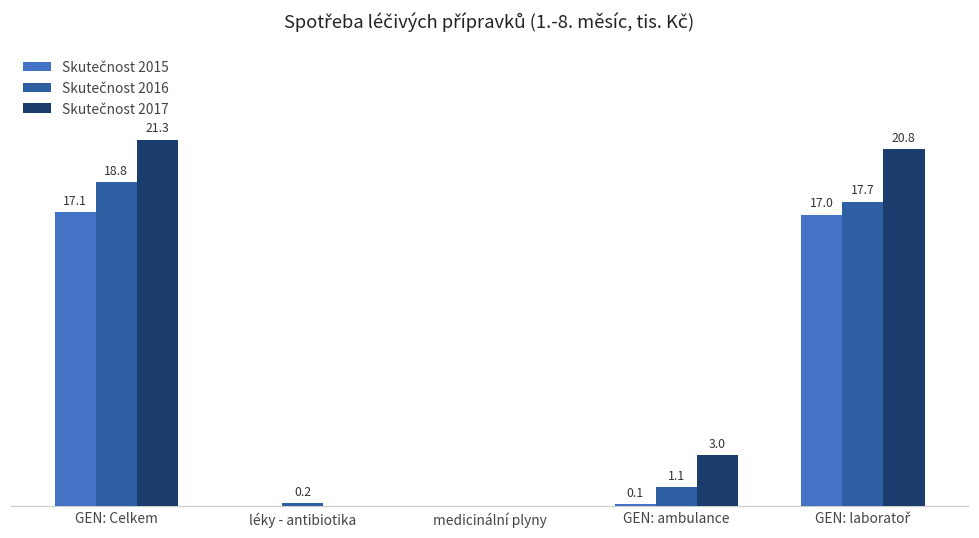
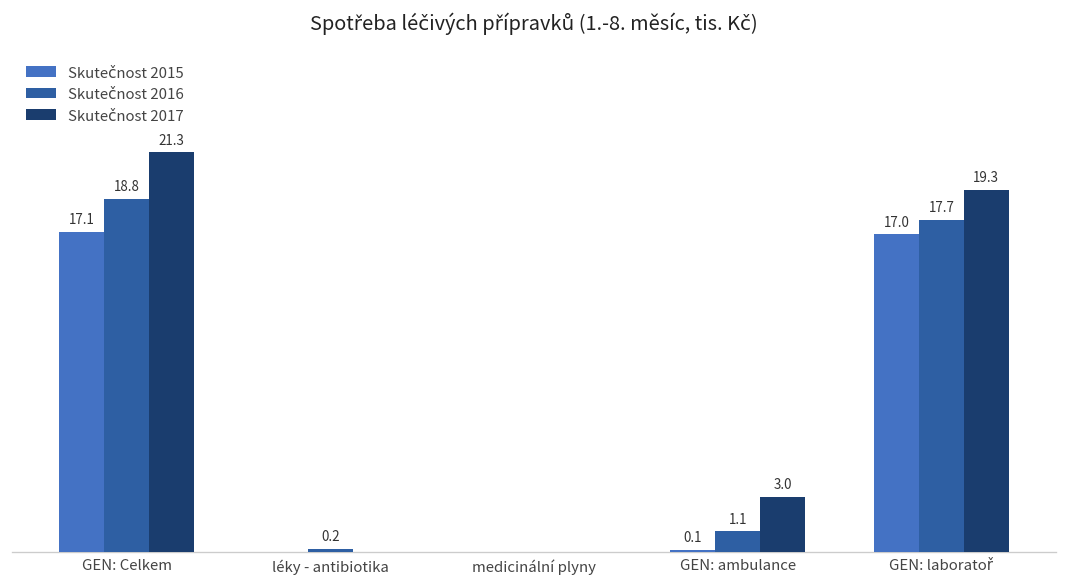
  {
    "Skutečnost 2017": {
      "GEN: Celkem": 21.3,
      "GEN: ambulance": 3.0,
-     "GEN: laboratoř": 20.8
+     "GEN: laboratoř": 19.3
    }
  }
